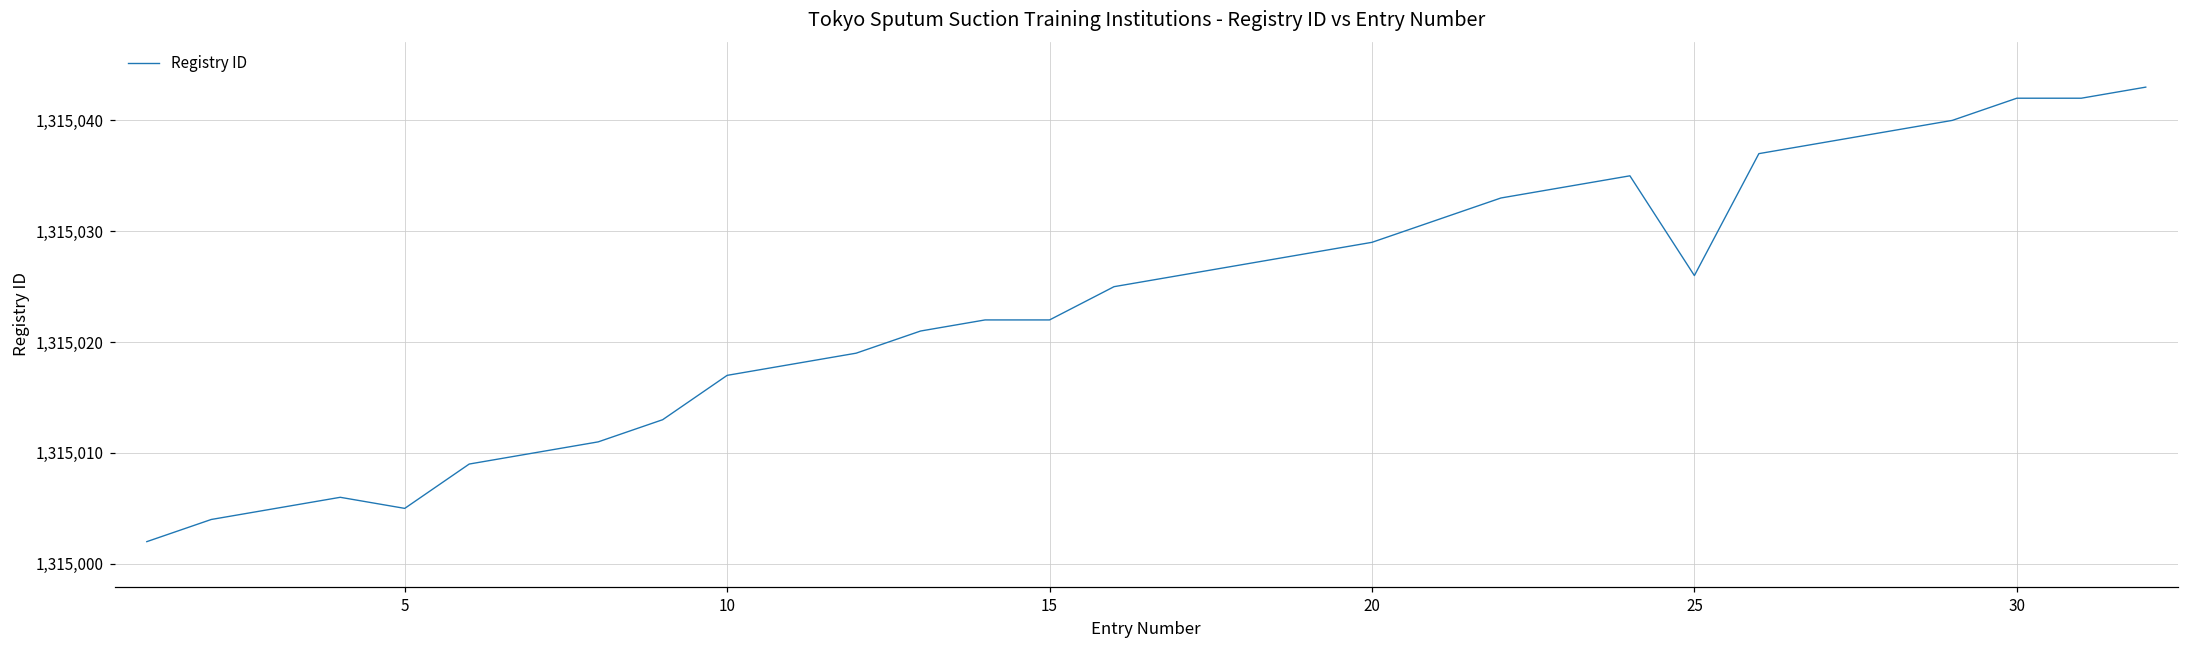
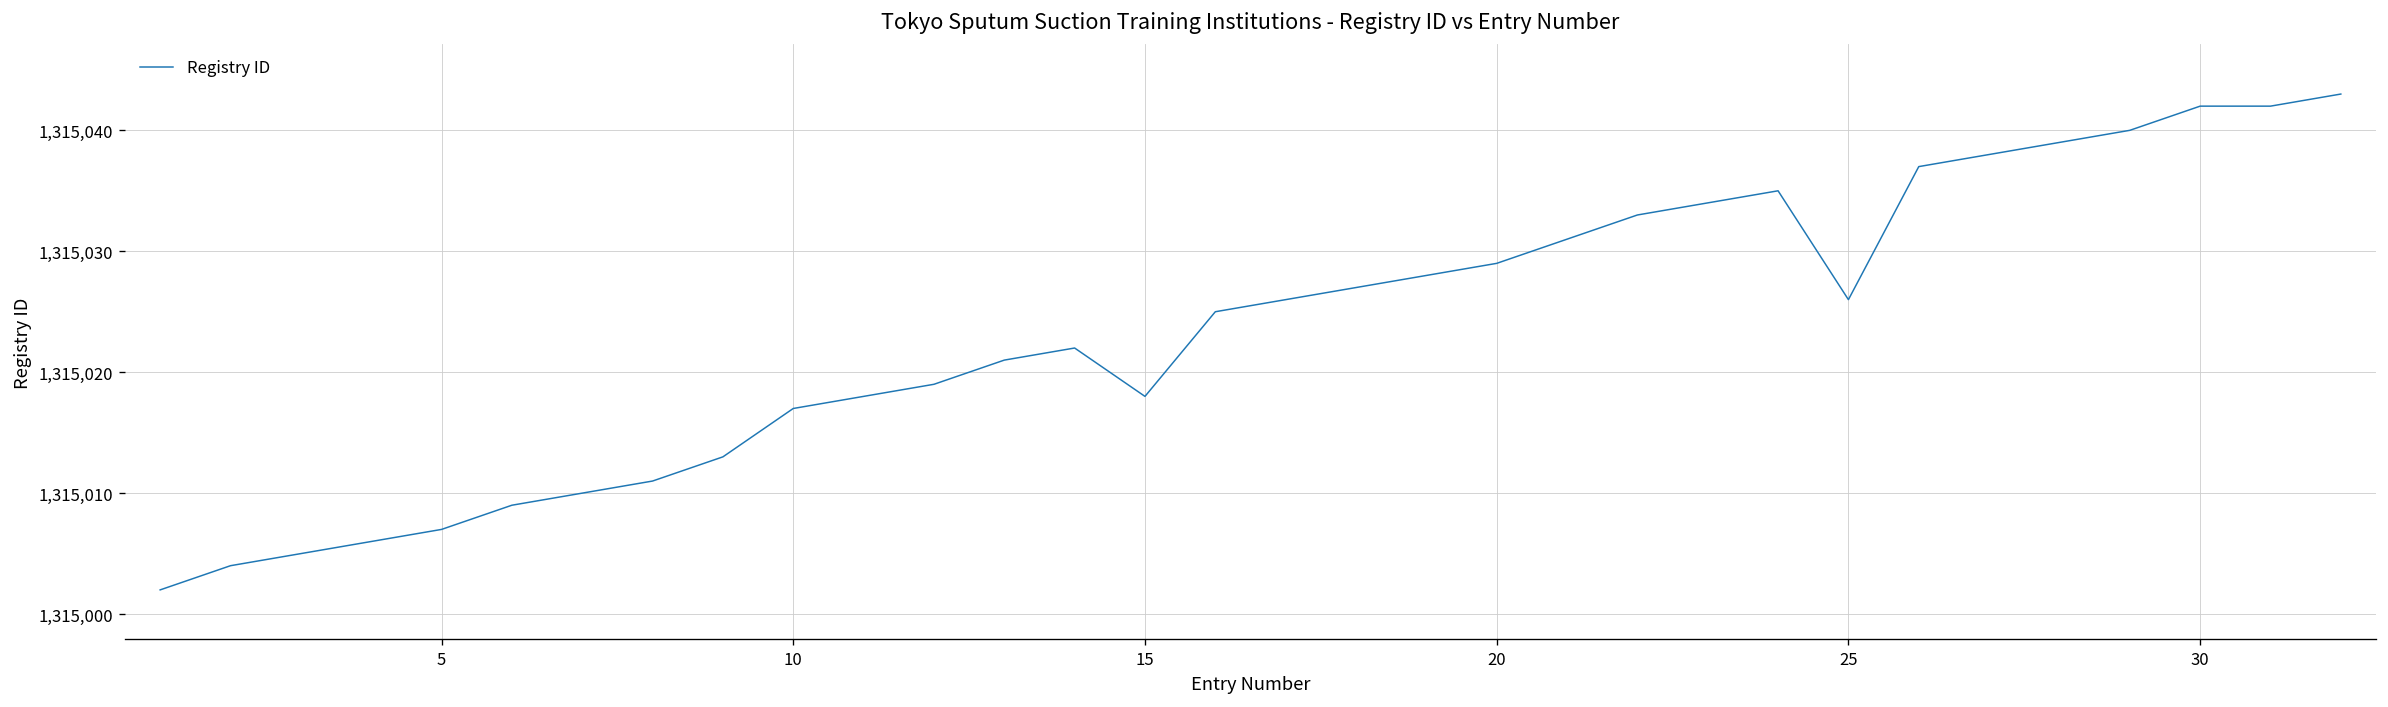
  {
-   "5": "1,315,005",
+   "5": "1,315,007",
    "10": "1,315,017",
-   "15": "1,315,022",
+   "15": "1,315,018",
    "20": "1,315,029",
    "25": "1,315,026",
    "30": "1,315,042"
  }
